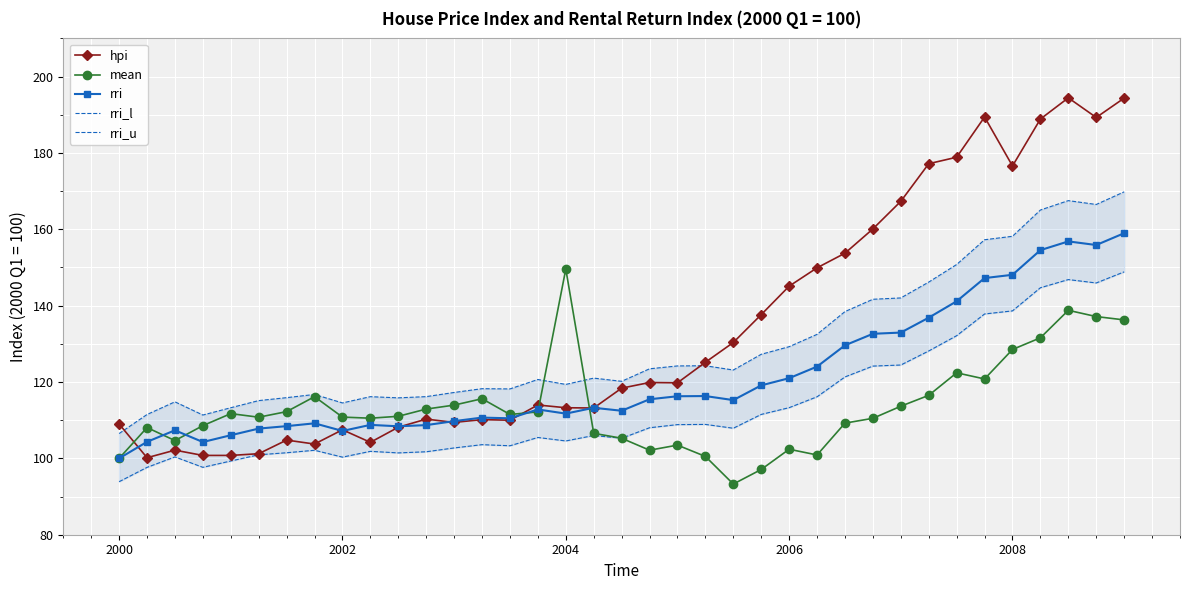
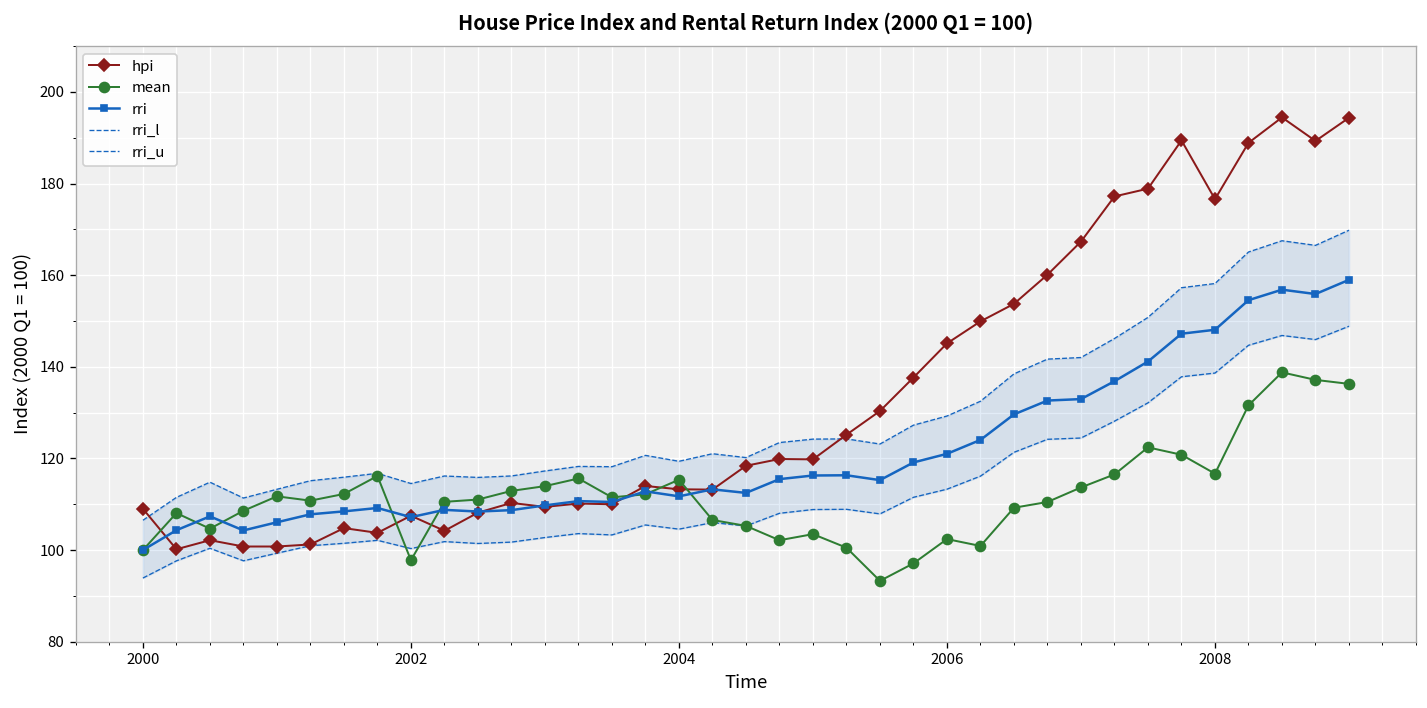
  {
    "hpi": {
      "2000": 109,
      "2004": 113,
      "2006": 145,
      "2008": 177
    },
    "mean": {
-     "2002": 111,
-     "2004": 150,
+     "2002": 98,
+     "2004": 115,
      "2006": 102,
-     "2008": 129
+     "2008": 117
    }
  }
